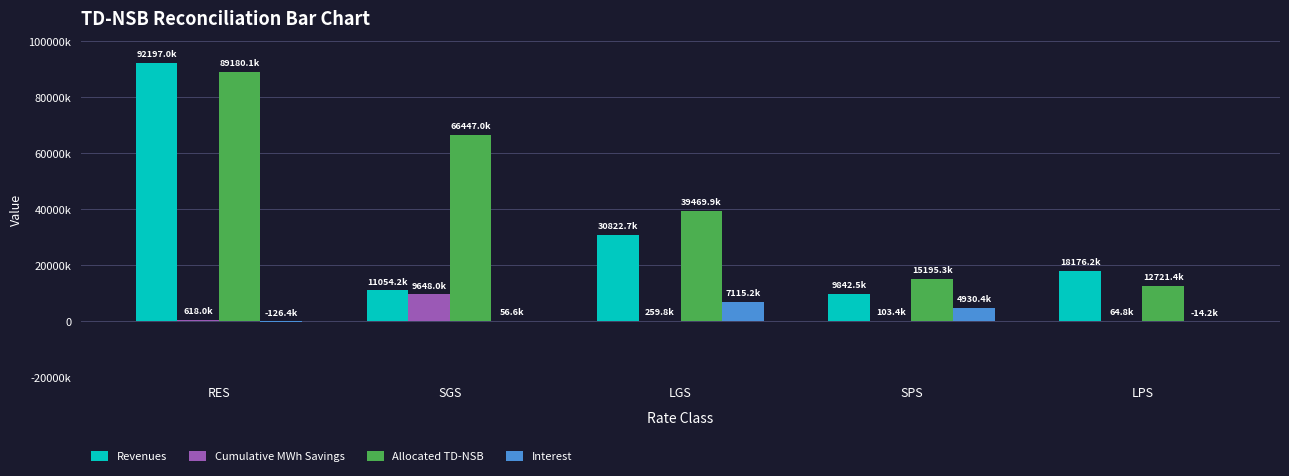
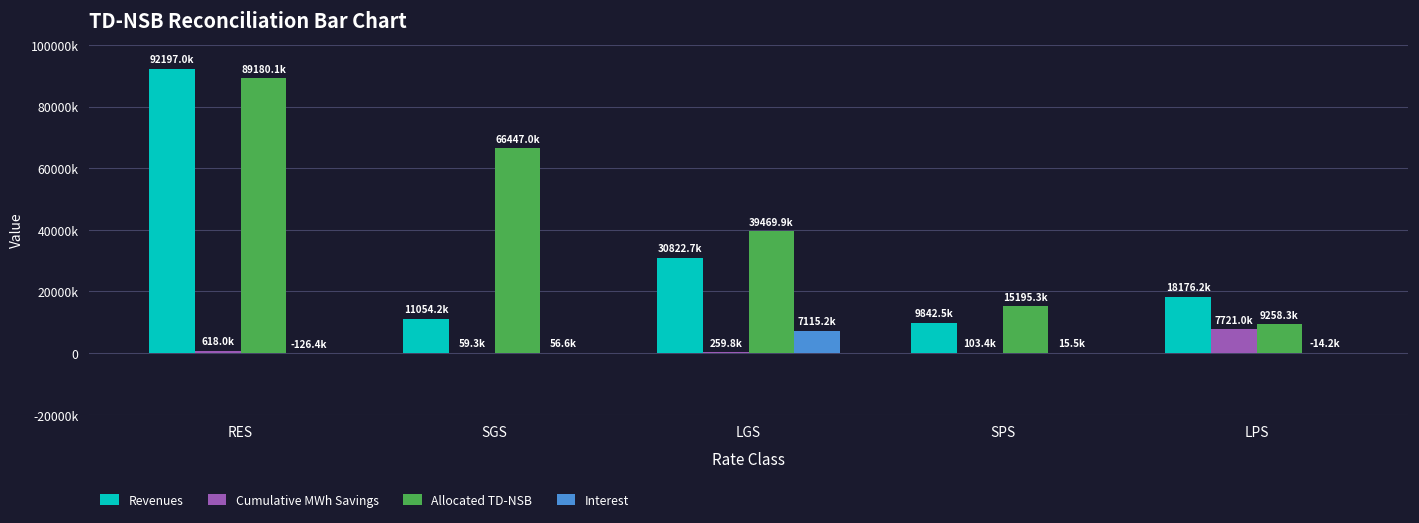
  {
    "Revenues": {
      "RES": "92197.0k",
      "SGS": "11054.2k",
      "LGS": "30822.7k",
      "SPS": "9842.5k",
      "LPS": "18176.2k"
    },
    "Cumulative MWh Savings": {
      "RES": "618.0k",
-     "SGS": "9648.0k",
+     "SGS": "59.3k",
      "LGS": "259.8k",
      "SPS": "103.4k",
-     "LPS": "64.8k"
+     "LPS": "7721.0k"
    },
    "Allocated TD-NSB": {
      "RES": "89180.1k",
      "SGS": "66447.0k",
      "LGS": "39469.9k",
      "SPS": "15195.3k",
-     "LPS": "12721.4k"
+     "LPS": "9258.3k"
    },
    "Interest": {
      "RES": "-126.4k",
      "SGS": "56.6k",
      "LGS": "7115.2k",
-     "SPS": "4930.4k",
+     "SPS": "15.5k",
      "LPS": "-14.2k"
    }
  }
